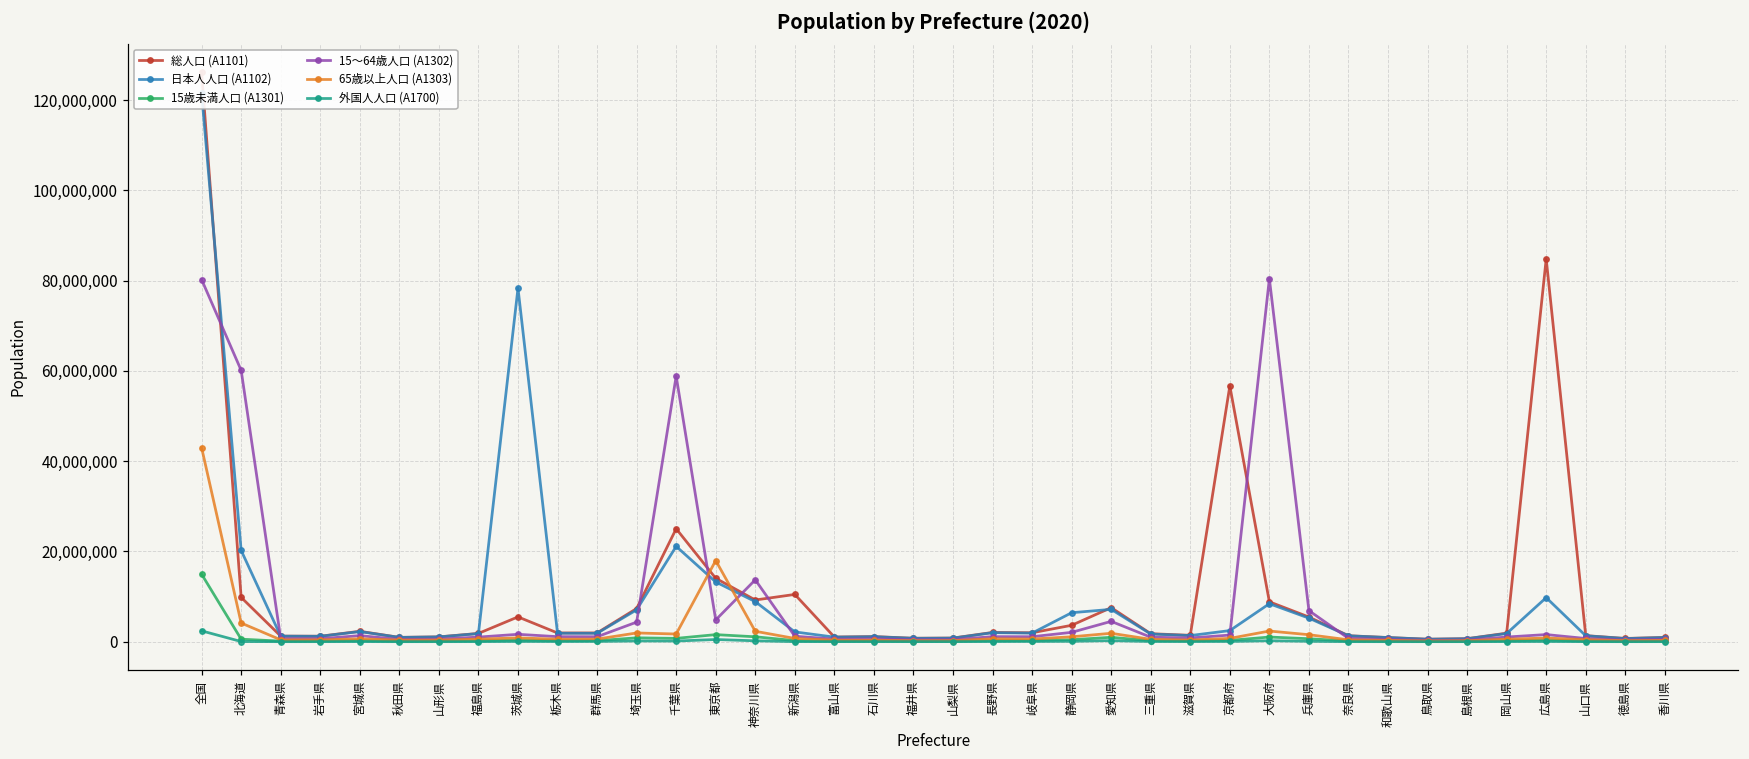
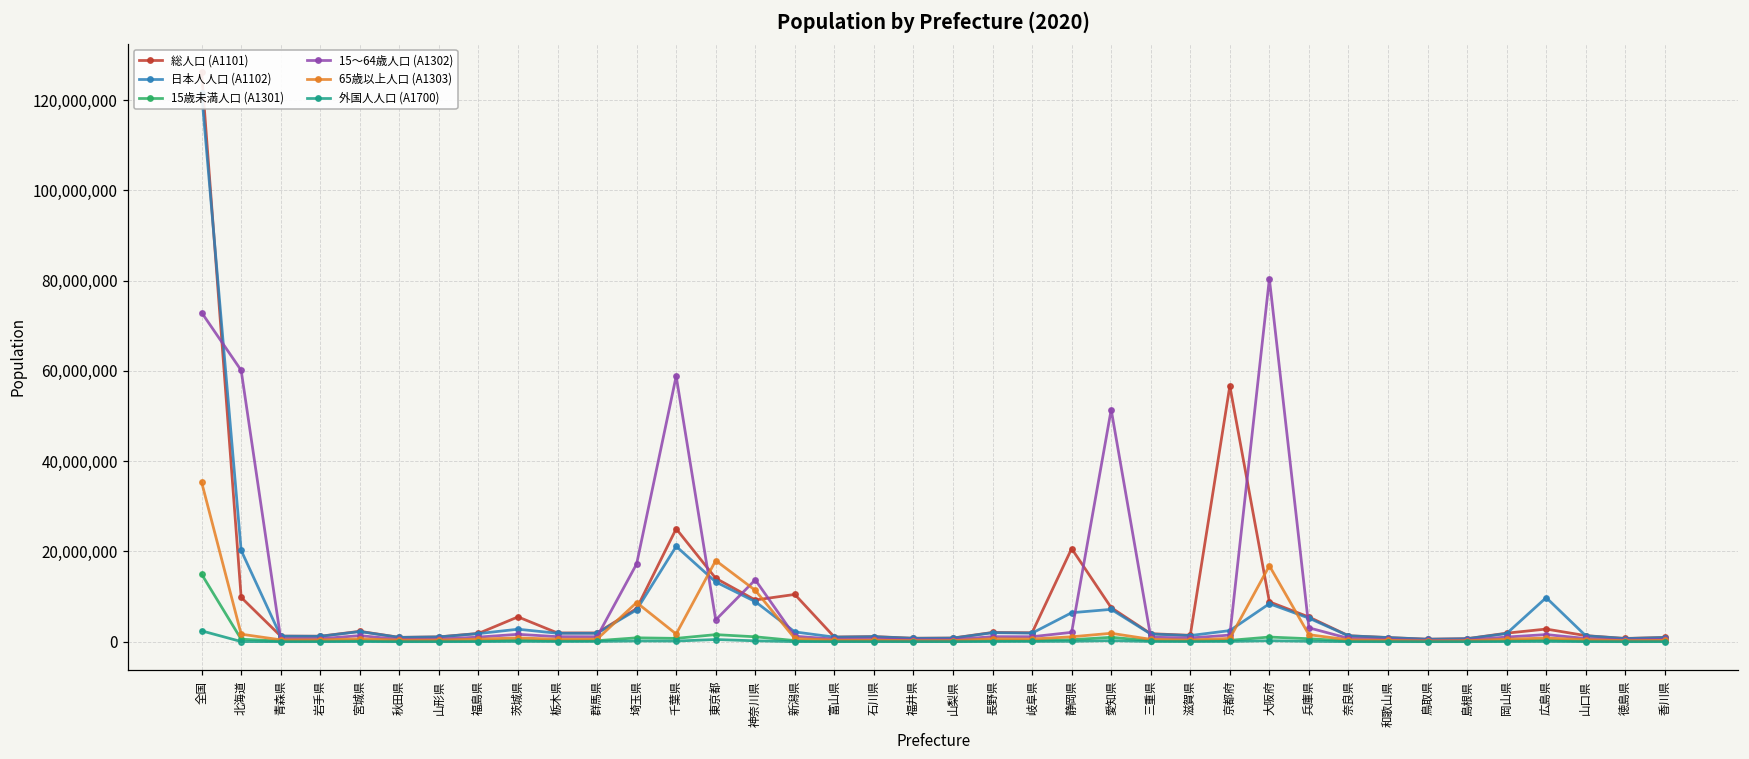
  {
    "総人口 (A1101)": {
      "北海道": "10,000,000",
      "茨城県": "5,000,000",
      "千葉県": "25,000,000",
      "東京都": "14,000,000",
      "新潟県": "10,000,000",
-     "静岡県": "4,000,000",
+     "静岡県": "21,000,000",
      "京都府": "57,000,000",
-     "広島県": "85,000,000"
+     "広島県": "3,000,000"
    },
    "日本人人口 (A1102)": {
      "北海道": "20,000,000",
-     "茨城県": "78,000,000",
+     "茨城県": "3,000,000",
      "千葉県": "21,000,000",
      "東京都": "13,000,000",
      "新潟県": "2,000,000",
      "静岡県": "6,000,000",
      "京都府": "2,000,000",
      "広島県": "10,000,000"
    },
    "15～64歳人口 (A1302)": {
-     "全国": "80,000,000",
+     "全国": "73,000,000",
      "北海道": "60,000,000",
      "宮城県": "1,000,000",
      "茨城県": "2,000,000",
-     "埼玉県": "4,000,000",
+     "埼玉県": "17,000,000",
      "千葉県": "59,000,000",
      "東京都": "5,000,000",
      "神奈川県": "14,000,000",
      "静岡県": "2,000,000",
-     "愛知県": "5,000,000",
+     "愛知県": "51,000,000",
      "京都府": "1,000,000",
      "大阪府": "80,000,000",
-     "兵庫県": "7,000,000",
+     "兵庫県": "3,000,000",
      "広島県": "2,000,000"
    },
    "65歳以上人口 (A1303)": {
-     "全国": "43,000,000",
-     "北海道": "4,000,000",
-     "埼玉県": "2,000,000",
+     "全国": "35,000,000",
+     "北海道": "2,000,000",
+     "埼玉県": "9,000,000",
      "千葉県": "2,000,000",
      "東京都": "18,000,000",
-     "神奈川県": "2,000,000",
+     "神奈川県": "11,000,000",
      "静岡県": "1,000,000",
      "愛知県": "2,000,000",
-     "大阪府": "2,000,000",
+     "大阪府": "17,000,000",
      "兵庫県": "2,000,000"
    }
  }
